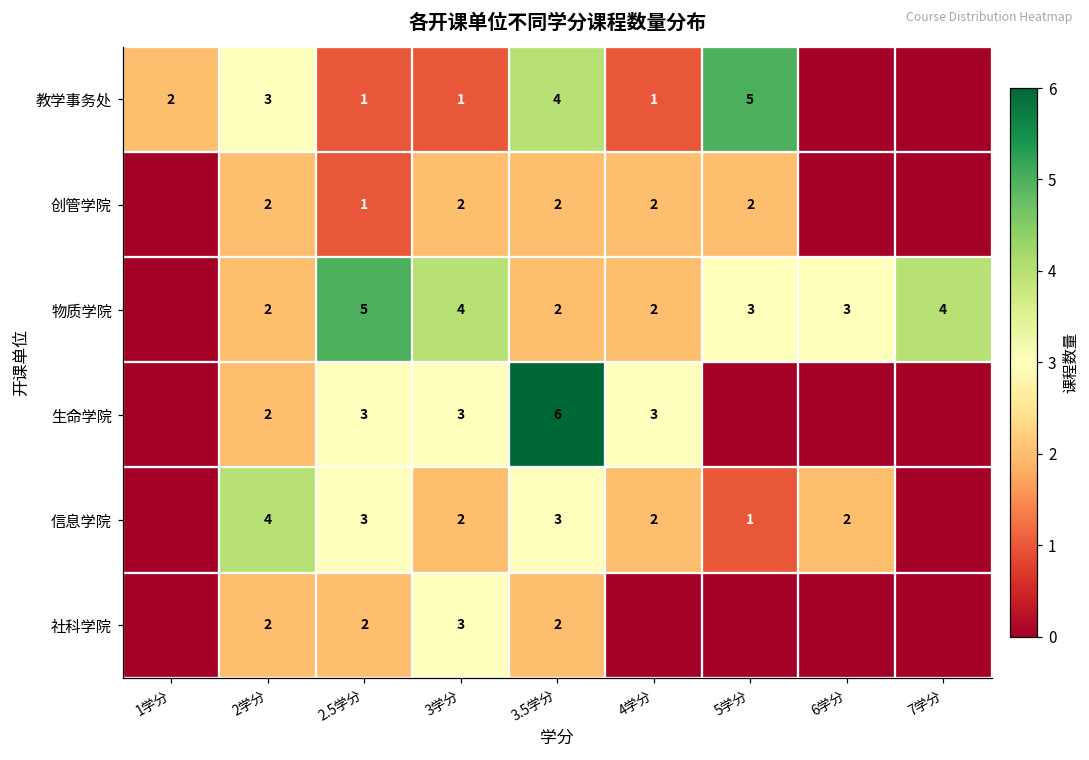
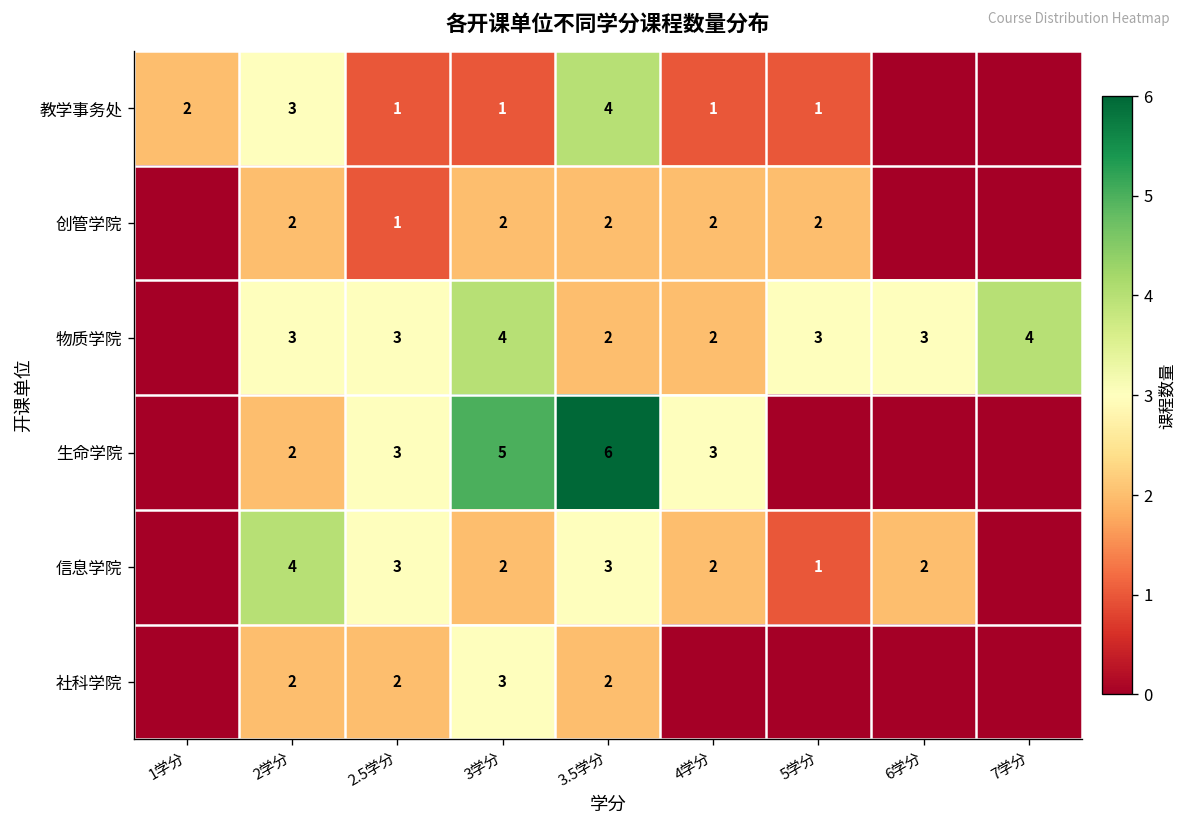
  {
    "教学事务处": {
      "1学分": 2,
      "2学分": 3,
      "2.5学分": 1,
      "3学分": 1,
      "3.5学分": 4,
      "4学分": 1,
-     "5学分": 5
+     "5学分": 1
    },
    "创管学院": {
      "2学分": 2,
      "2.5学分": 1,
      "3学分": 2,
      "3.5学分": 2,
      "4学分": 2,
      "5学分": 2
    },
    "物质学院": {
-     "2学分": 2,
-     "2.5学分": 5,
+     "2学分": 3,
+     "2.5学分": 3,
      "3学分": 4,
      "3.5学分": 2,
      "4学分": 2,
      "5学分": 3,
      "6学分": 3,
      "7学分": 4
    },
    "生命学院": {
      "2学分": 2,
      "2.5学分": 3,
-     "3学分": 3,
+     "3学分": 5,
      "3.5学分": 6,
      "4学分": 3
    },
    "信息学院": {
      "2学分": 4,
      "2.5学分": 3,
      "3学分": 2,
      "3.5学分": 3,
      "4学分": 2,
      "5学分": 1,
      "6学分": 2
    },
    "社科学院": {
      "2学分": 2,
      "2.5学分": 2,
      "3学分": 3,
      "3.5学分": 2
    }
  }
